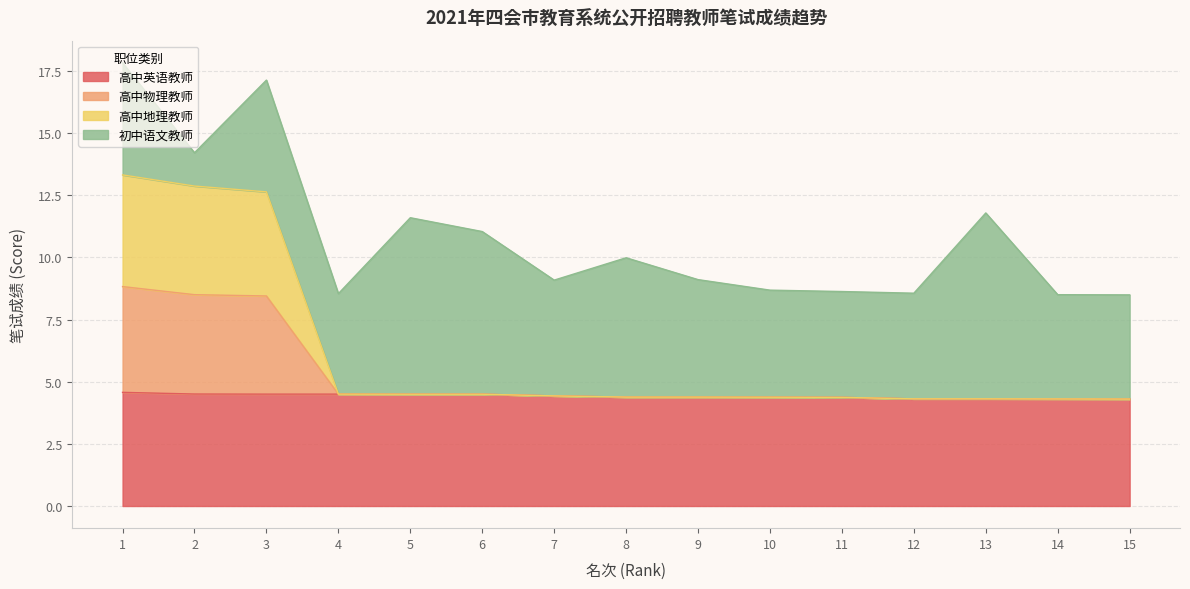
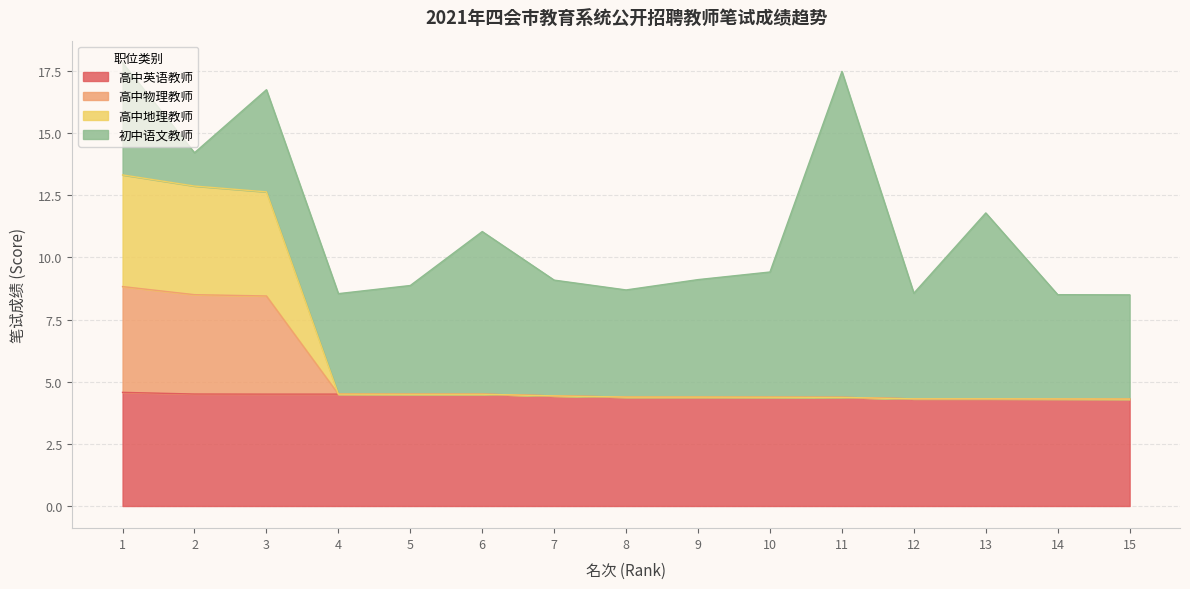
  {
    "高中英语教师": {
      "1": 4.6,
      "2": 4.5,
      "3": 4.5
    },
    "初中语文教师": {
      "2": 1.3,
-     "3": 4.5,
+     "3": 4.1,
      "4": 4.0,
-     "5": 7.1,
+     "5": 4.4,
      "6": 6.5,
      "7": 4.7,
-     "8": 5.6,
+     "8": 4.3,
      "9": 4.7,
-     "10": 4.3,
-     "11": 4.3,
+     "10": 5.0,
+     "11": 13.1,
      "12": 4.3,
      "13": 7.5,
      "14": 4.2,
      "15": 4.2
    }
  }
